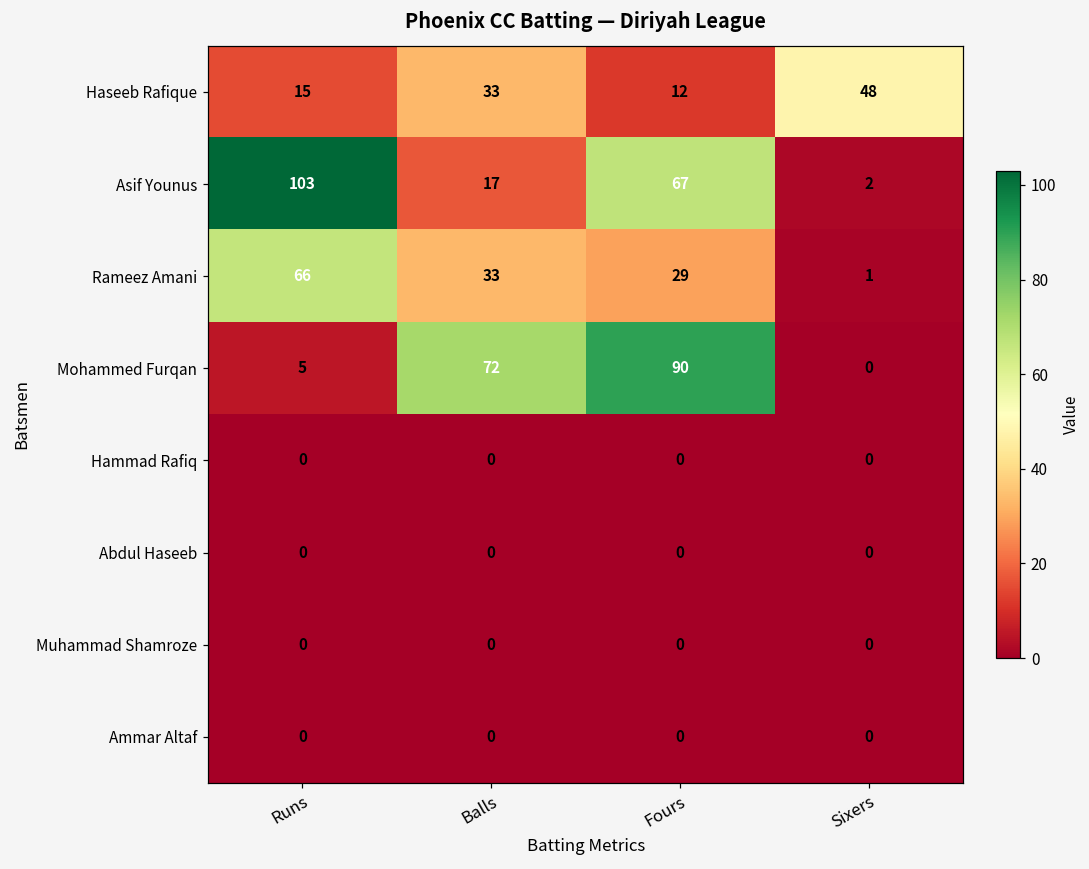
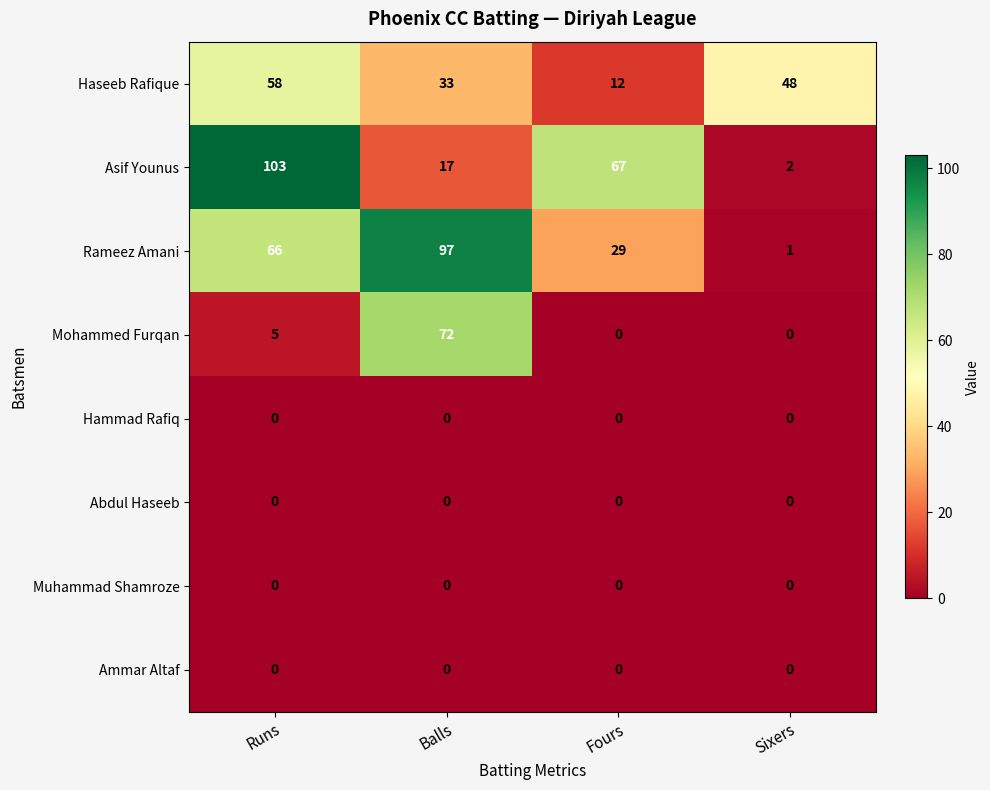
  {
    "Haseeb Rafique": {
-     "Runs": 15,
+     "Runs": 58,
      "Balls": 33,
      "Fours": 12,
      "Sixers": 48
    },
    "Asif Younus": {
      "Runs": 103,
      "Balls": 17,
      "Fours": 67,
      "Sixers": 2
    },
    "Rameez Amani": {
      "Runs": 66,
-     "Balls": 33,
+     "Balls": 97,
      "Fours": 29,
      "Sixers": 1
    },
    "Mohammed Furqan": {
      "Runs": 5,
      "Balls": 72,
-     "Fours": 90,
+     "Fours": 0,
      "Sixers": 0
    },
    "Hammad Rafiq": {
      "Runs": 0,
      "Balls": 0,
      "Fours": 0,
      "Sixers": 0
    },
    "Abdul Haseeb": {
      "Runs": 0,
      "Balls": 0,
      "Fours": 0,
      "Sixers": 0
    },
    "Muhammad Shamroze": {
      "Runs": 0,
      "Balls": 0,
      "Fours": 0,
      "Sixers": 0
    },
    "Ammar Altaf": {
      "Runs": 0,
      "Balls": 0,
      "Fours": 0,
      "Sixers": 0
    }
  }
